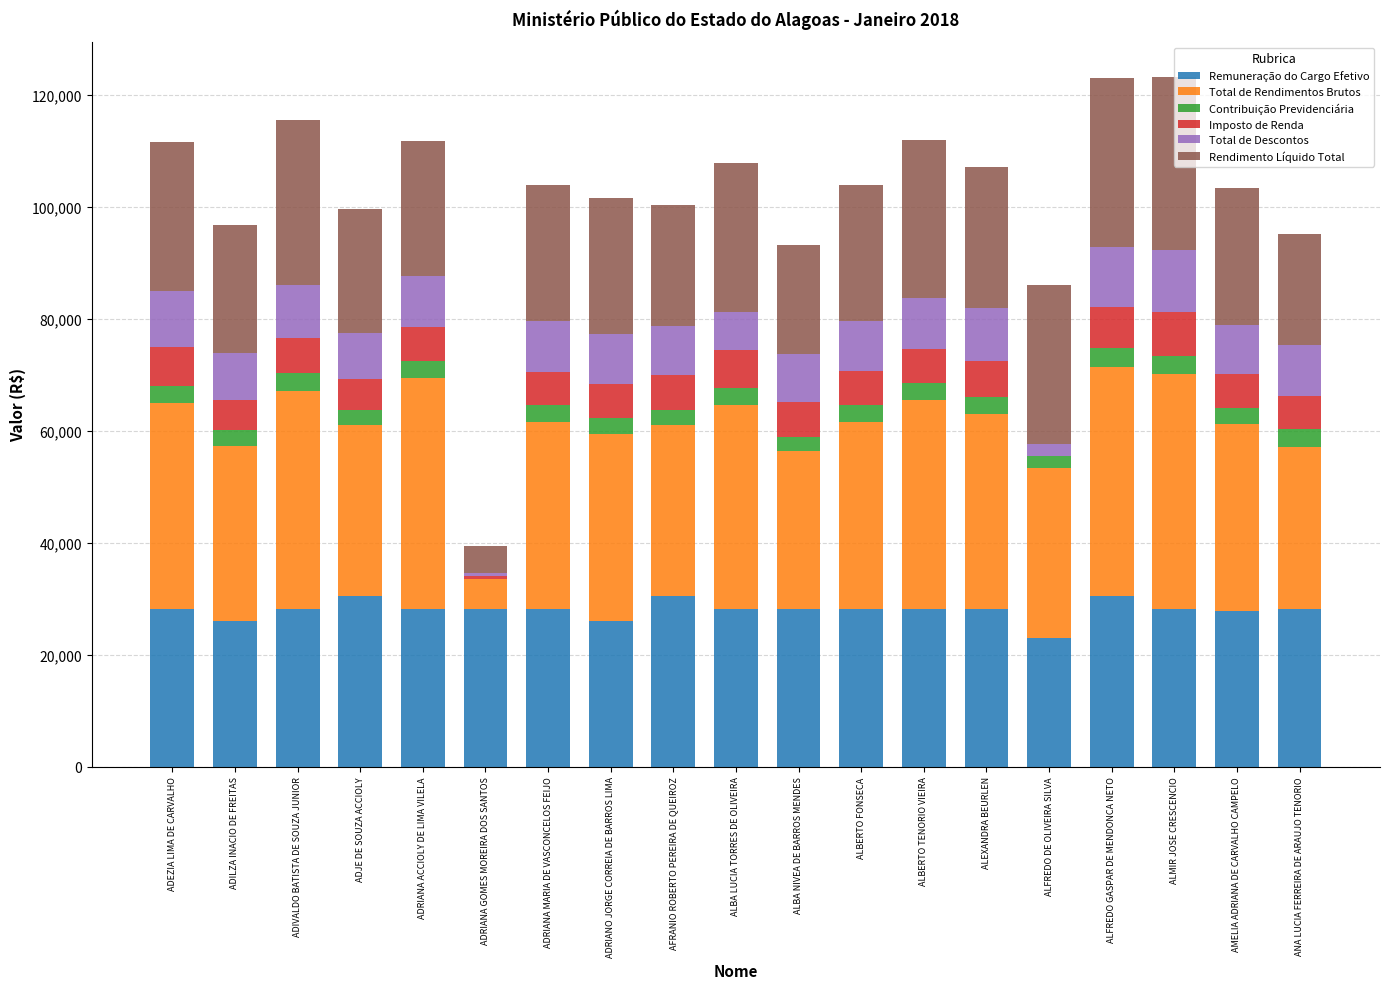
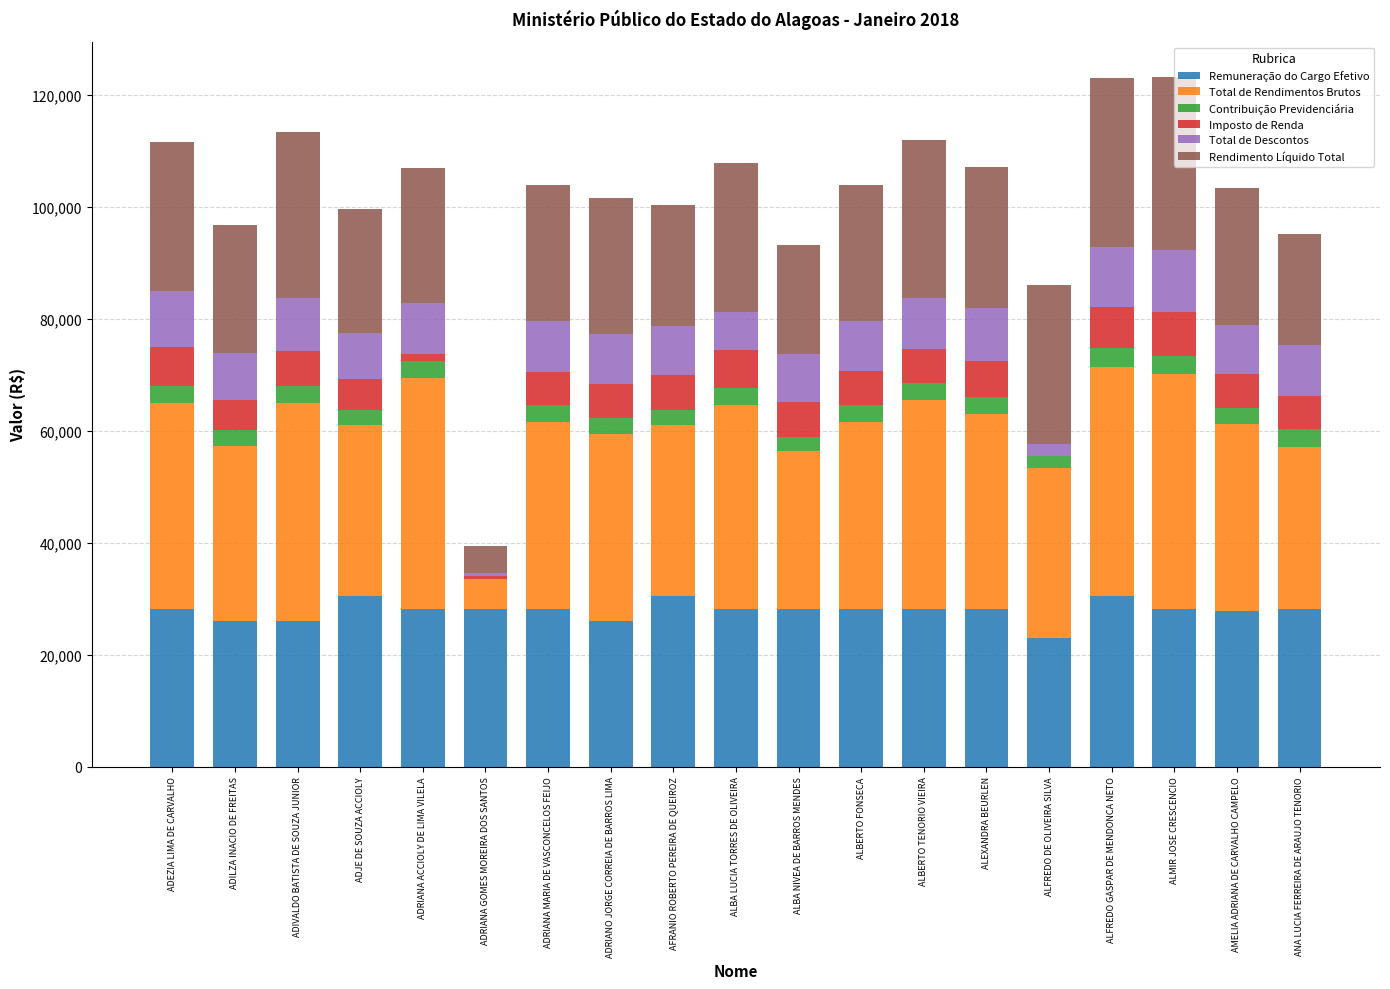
  {
    "Remuneração do Cargo Efetivo": {
      "ADEZIA LIMA DE CARVALHO": "28,000",
      "ADILZA INACIO DE FREITAS": "26,000",
-     "ADIVALDO BATISTA DE SOUZA JUNIOR": "28,000",
+     "ADIVALDO BATISTA DE SOUZA JUNIOR": "26,000",
      "ADJE DE SOUZA ACCIOLY": "30,000",
      "ADRIANA ACCIOLY DE LIMA VILELA": "28,000",
      "ADRIANA GOMES MOREIRA DOS SANTOS": "28,000",
      "ADRIANA MARIA DE VASCONCELOS FEIJO": "28,000",
      "ADRIANO JORGE CORREIA DE BARROS LIMA": "26,000",
      "AFRANIO ROBERTO PEREIRA DE QUEIROZ": "30,000",
      "ALBA LUCIA TORRES DE OLIVEIRA": "28,000",
      "ALBA NIVEA DE BARROS MENDES": "28,000",
      "ALBERTO FONSECA": "28,000",
      "ALBERTO TENORIO VIEIRA": "28,000",
      "ALEXANDRA BEURLEN": "28,000",
      "ALFREDO DE OLIVEIRA SILVA": "23,000",
      "ALFREDO GASPAR DE MENDONCA NETO": "30,000",
      "ALMIR JOSE CRESCENCIO": "28,000",
      "AMELIA ADRIANA DE CARVALHO CAMPELO": "28,000",
      "ANA LUCIA FERREIRA DE ARAUJO TENORIO": "28,000"
    },
    "Total de Rendimentos Brutos": {
      "ADEZIA LIMA DE CARVALHO": "37,000",
      "ADILZA INACIO DE FREITAS": "31,000",
      "ADIVALDO BATISTA DE SOUZA JUNIOR": "39,000",
      "ADJE DE SOUZA ACCIOLY": "30,000",
      "ADRIANA ACCIOLY DE LIMA VILELA": "41,000",
      "ADRIANA GOMES MOREIRA DOS SANTOS": "5,000",
      "ADRIANA MARIA DE VASCONCELOS FEIJO": "33,000",
      "ADRIANO JORGE CORREIA DE BARROS LIMA": "33,000",
      "AFRANIO ROBERTO PEREIRA DE QUEIROZ": "30,000",
      "ALBA LUCIA TORRES DE OLIVEIRA": "36,000",
      "ALBA NIVEA DE BARROS MENDES": "28,000",
      "ALBERTO FONSECA": "33,000",
      "ALBERTO TENORIO VIEIRA": "37,000",
      "ALEXANDRA BEURLEN": "35,000",
      "ALFREDO DE OLIVEIRA SILVA": "30,000",
      "ALFREDO GASPAR DE MENDONCA NETO": "41,000",
      "ALMIR JOSE CRESCENCIO": "42,000",
      "AMELIA ADRIANA DE CARVALHO CAMPELO": "33,000",
      "ANA LUCIA FERREIRA DE ARAUJO TENORIO": "29,000"
    },
    "Contribuição Previdenciária": {
      "ADEZIA LIMA DE CARVALHO": "3,000",
      "ADILZA INACIO DE FREITAS": "3,000",
      "ADIVALDO BATISTA DE SOUZA JUNIOR": "3,000",
      "ADJE DE SOUZA ACCIOLY": "3,000",
      "ADRIANA ACCIOLY DE LIMA VILELA": "3,000",
      "ADRIANA GOMES MOREIRA DOS SANTOS": "0",
      "ADRIANA MARIA DE VASCONCELOS FEIJO": "3,000",
      "ADRIANO JORGE CORREIA DE BARROS LIMA": "3,000",
      "AFRANIO ROBERTO PEREIRA DE QUEIROZ": "3,000",
      "ALBA LUCIA TORRES DE OLIVEIRA": "3,000",
      "ALBA NIVEA DE BARROS MENDES": "2,000",
      "ALBERTO FONSECA": "3,000",
      "ALBERTO TENORIO VIEIRA": "3,000",
      "ALEXANDRA BEURLEN": "3,000",
      "ALFREDO DE OLIVEIRA SILVA": "2,000",
      "ALFREDO GASPAR DE MENDONCA NETO": "3,000",
      "ALMIR JOSE CRESCENCIO": "3,000",
      "AMELIA ADRIANA DE CARVALHO CAMPELO": "3,000",
      "ANA LUCIA FERREIRA DE ARAUJO TENORIO": "3,000"
    },
    "Imposto de Renda": {
      "ADEZIA LIMA DE CARVALHO": "7,000",
      "ADILZA INACIO DE FREITAS": "5,000",
      "ADIVALDO BATISTA DE SOUZA JUNIOR": "6,000",
      "ADJE DE SOUZA ACCIOLY": "5,000",
-     "ADRIANA ACCIOLY DE LIMA VILELA": "6,000",
+     "ADRIANA ACCIOLY DE LIMA VILELA": "1,000",
      "ADRIANA GOMES MOREIRA DOS SANTOS": "0",
      "ADRIANA MARIA DE VASCONCELOS FEIJO": "6,000",
      "ADRIANO JORGE CORREIA DE BARROS LIMA": "6,000",
      "AFRANIO ROBERTO PEREIRA DE QUEIROZ": "6,000",
      "ALBA LUCIA TORRES DE OLIVEIRA": "7,000",
      "ALBA NIVEA DE BARROS MENDES": "6,000",
      "ALBERTO FONSECA": "6,000",
      "ALBERTO TENORIO VIEIRA": "6,000",
      "ALEXANDRA BEURLEN": "6,000",
      "ALFREDO DE OLIVEIRA SILVA": "0",
      "ALFREDO GASPAR DE MENDONCA NETO": "7,000",
      "ALMIR JOSE CRESCENCIO": "8,000",
      "AMELIA ADRIANA DE CARVALHO CAMPELO": "6,000",
      "ANA LUCIA FERREIRA DE ARAUJO TENORIO": "6,000"
    },
    "Total de Descontos": {
      "ADEZIA LIMA DE CARVALHO": "10,000",
      "ADILZA INACIO DE FREITAS": "8,000",
      "ADIVALDO BATISTA DE SOUZA JUNIOR": "9,000",
      "ADJE DE SOUZA ACCIOLY": "8,000",
      "ADRIANA ACCIOLY DE LIMA VILELA": "9,000",
      "ADRIANA GOMES MOREIRA DOS SANTOS": "0",
      "ADRIANA MARIA DE VASCONCELOS FEIJO": "9,000",
      "ADRIANO JORGE CORREIA DE BARROS LIMA": "9,000",
      "AFRANIO ROBERTO PEREIRA DE QUEIROZ": "9,000",
      "ALBA LUCIA TORRES DE OLIVEIRA": "7,000",
      "ALBA NIVEA DE BARROS MENDES": "9,000",
      "ALBERTO FONSECA": "9,000",
      "ALBERTO TENORIO VIEIRA": "9,000",
      "ALEXANDRA BEURLEN": "9,000",
      "ALFREDO DE OLIVEIRA SILVA": "2,000",
      "ALFREDO GASPAR DE MENDONCA NETO": "11,000",
      "ALMIR JOSE CRESCENCIO": "11,000",
      "AMELIA ADRIANA DE CARVALHO CAMPELO": "9,000",
      "ANA LUCIA FERREIRA DE ARAUJO TENORIO": "9,000"
    },
    "Rendimento Líquido Total": {
      "ADEZIA LIMA DE CARVALHO": "27,000",
      "ADILZA INACIO DE FREITAS": "23,000",
      "ADIVALDO BATISTA DE SOUZA JUNIOR": "30,000",
      "ADJE DE SOUZA ACCIOLY": "22,000",
      "ADRIANA ACCIOLY DE LIMA VILELA": "24,000",
      "ADRIANA GOMES MOREIRA DOS SANTOS": "5,000",
      "ADRIANA MARIA DE VASCONCELOS FEIJO": "24,000",
      "ADRIANO JORGE CORREIA DE BARROS LIMA": "24,000",
      "AFRANIO ROBERTO PEREIRA DE QUEIROZ": "22,000",
      "ALBA LUCIA TORRES DE OLIVEIRA": "27,000",
      "ALBA NIVEA DE BARROS MENDES": "20,000",
      "ALBERTO FONSECA": "24,000",
      "ALBERTO TENORIO VIEIRA": "28,000",
      "ALEXANDRA BEURLEN": "25,000",
      "ALFREDO DE OLIVEIRA SILVA": "28,000",
      "ALFREDO GASPAR DE MENDONCA NETO": "30,000",
      "AMELIA ADRIANA DE CARVALHO CAMPELO": "24,000",
      "ANA LUCIA FERREIRA DE ARAUJO TENORIO": "20,000"
    }
  }
